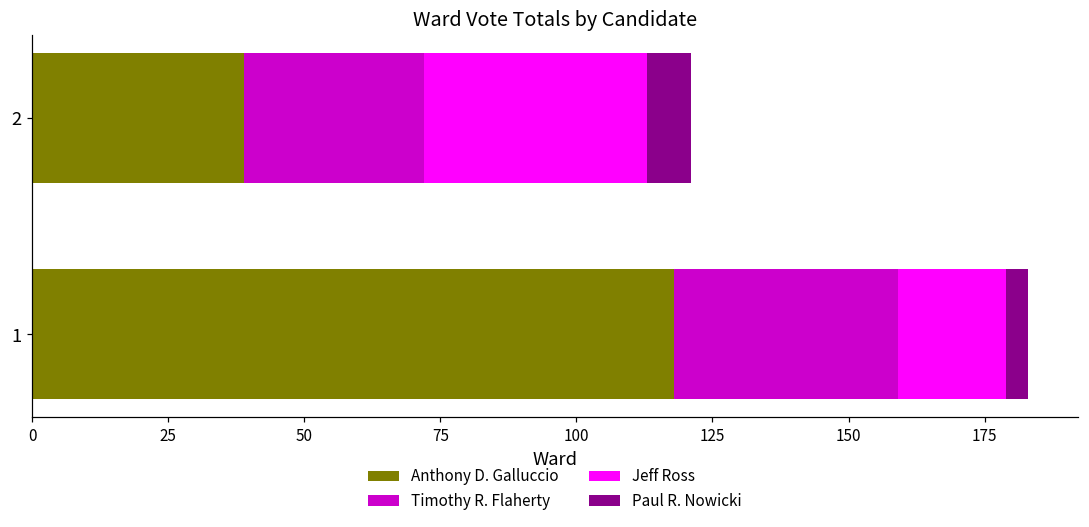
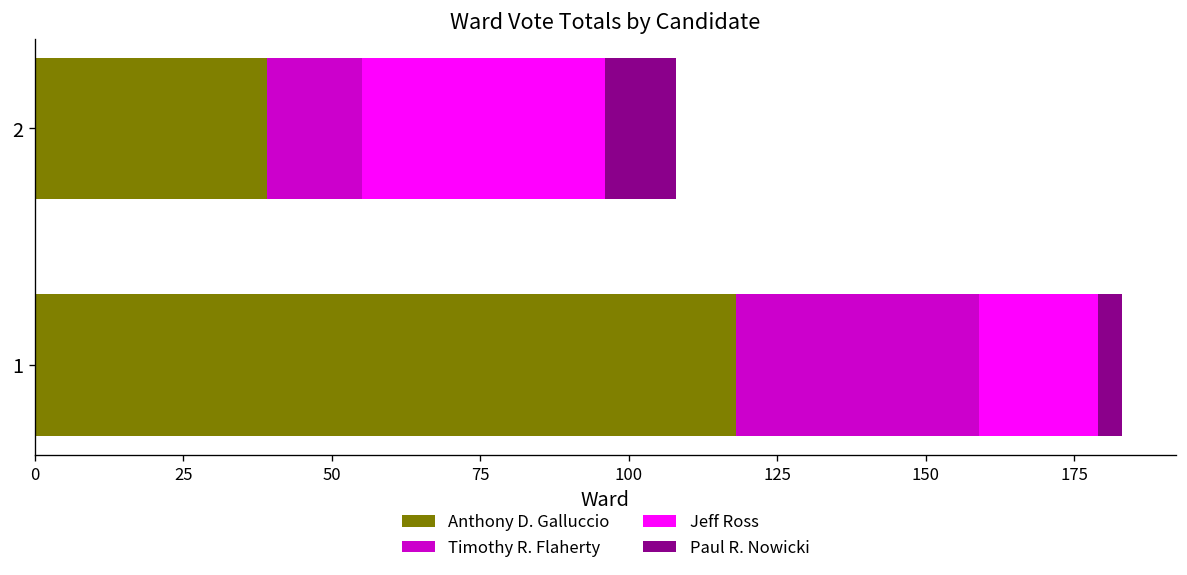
  {
    "Anthony D. Galluccio": {
      "2": 39,
      "1": 118
    },
    "Timothy R. Flaherty": {
-     "2": 33,
+     "2": 16,
      "1": 41
    },
    "Jeff Ross": {
      "2": 41,
      "1": 20
    },
    "Paul R. Nowicki": {
-     "2": 8,
+     "2": 12,
      "1": 4
    }
  }
